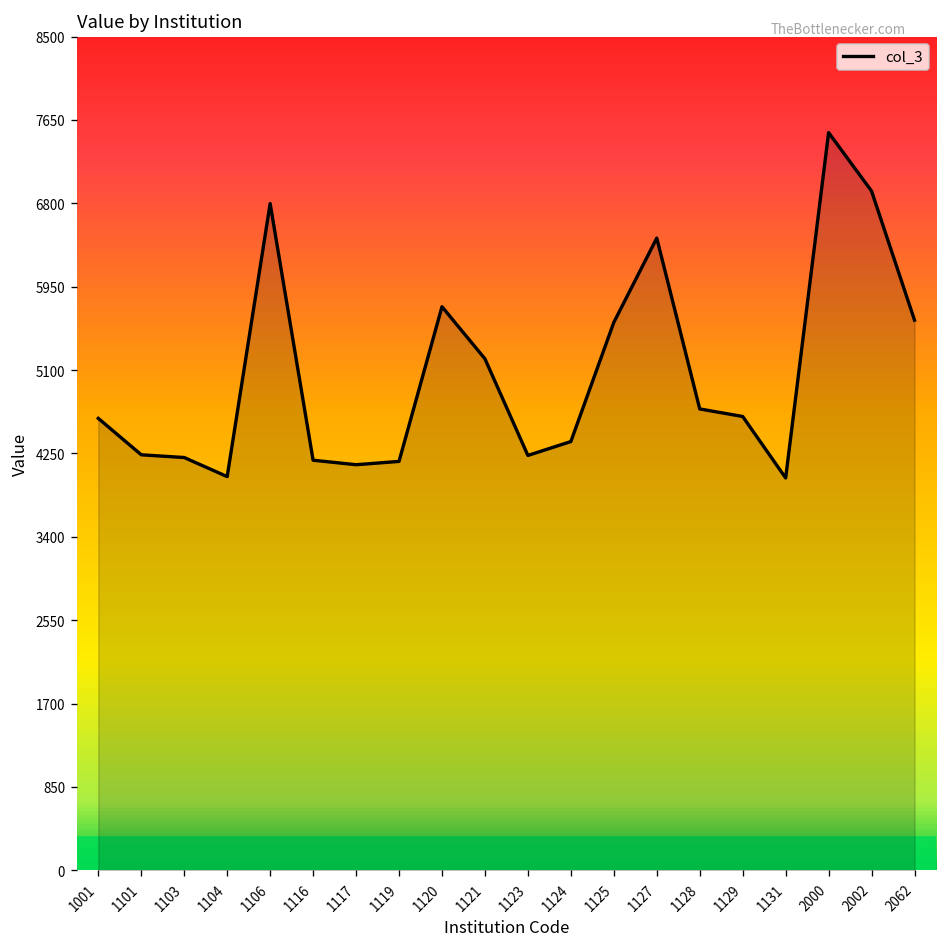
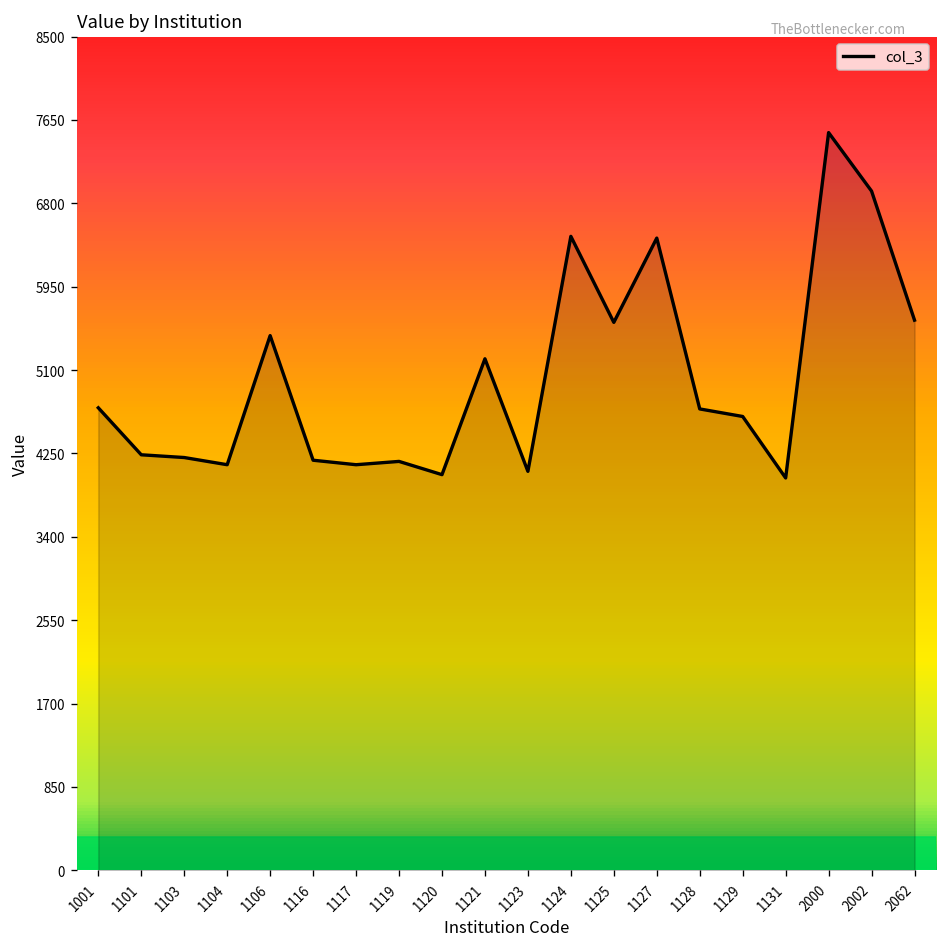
  {
-   "1001": 4600,
+   "1001": 4700,
    "1101": 4200,
    "1103": 4200,
-   "1104": 4000,
-   "1106": 6800,
+   "1104": 4100,
+   "1106": 5500,
    "1116": 4200,
    "1117": 4100,
    "1119": 4200,
-   "1120": 5700,
+   "1120": 4000,
    "1121": 5200,
-   "1123": 4200,
-   "1124": 4400,
+   "1123": 4100,
+   "1124": 6500,
    "1125": 5600,
    "1127": 6400,
    "1128": 4700,
    "1129": 4600,
    "1131": 4000,
    "2000": 7500,
    "2002": 6900,
    "2062": 5600
  }
